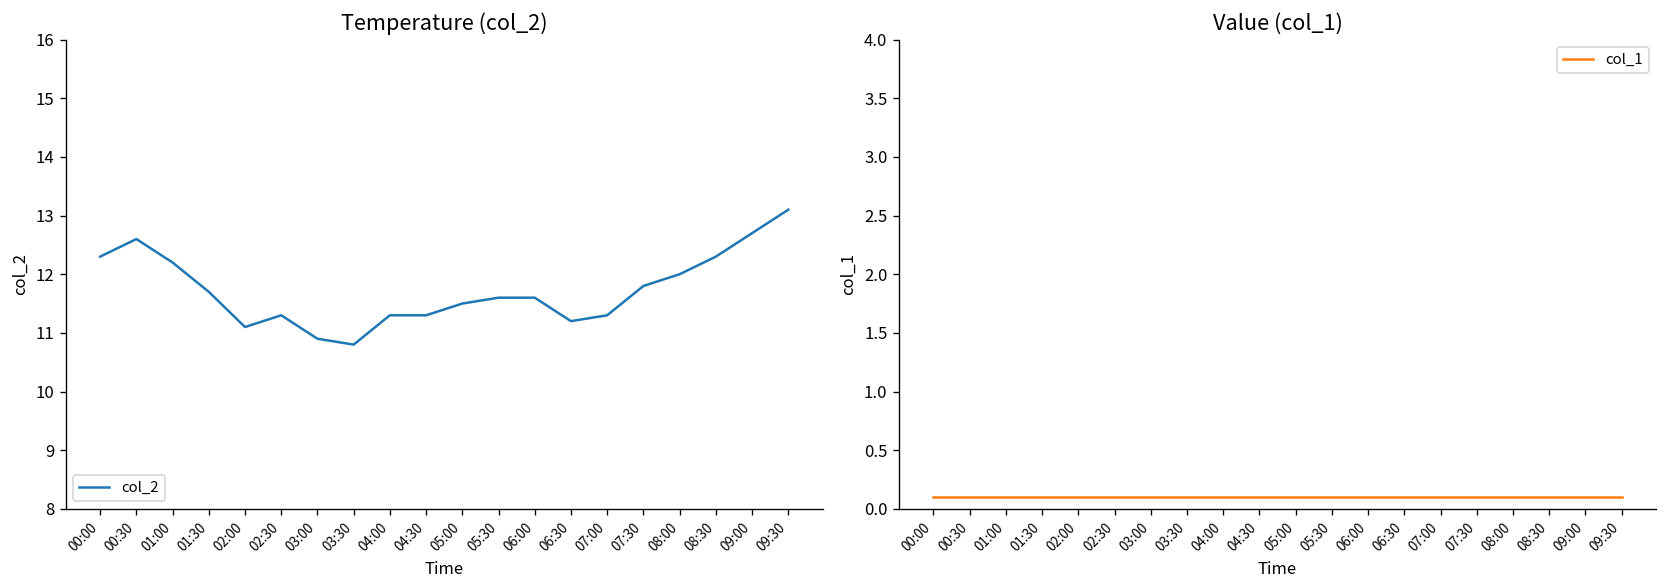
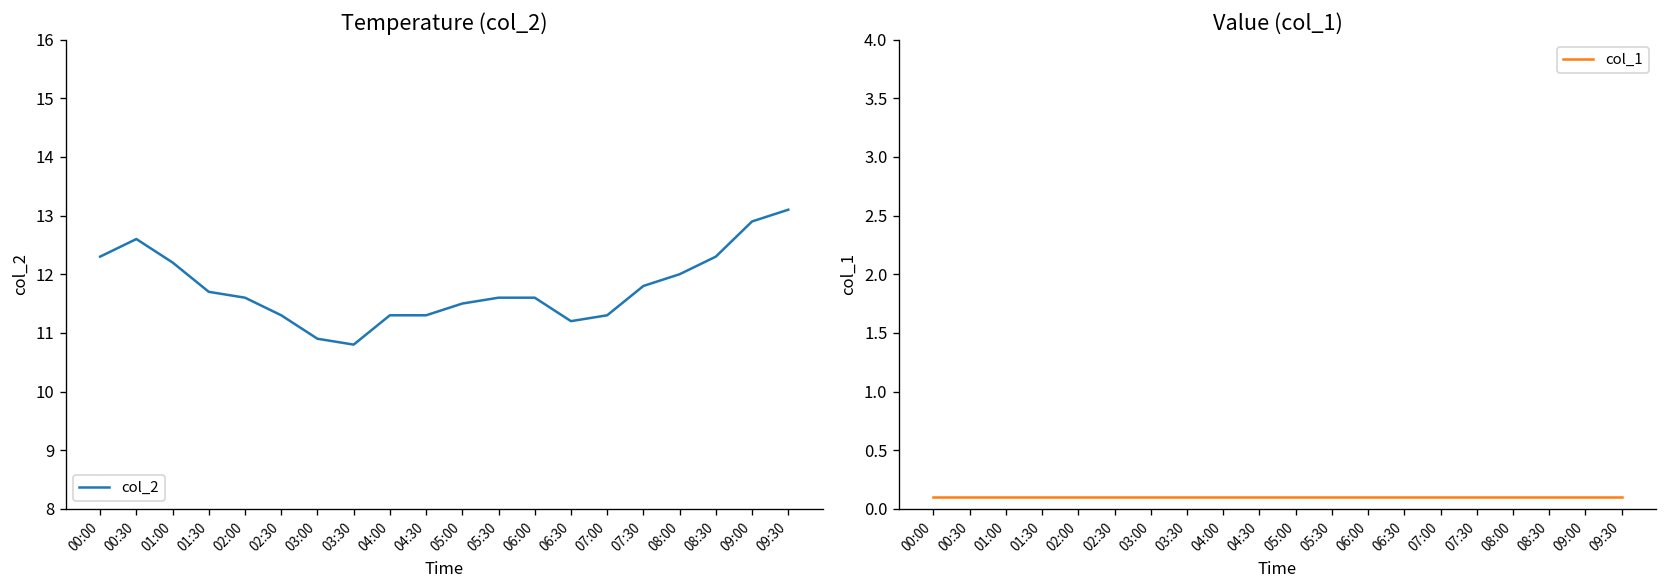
  {
    "Temperature (col_2)": {
      "00:00": 12.3,
      "00:30": 12.6,
      "01:00": 12.2,
      "01:30": 11.7,
-     "02:00": 11.1,
+     "02:00": 11.6,
      "02:30": 11.3,
      "03:00": 10.9,
      "03:30": 10.8,
      "04:00": 11.3,
      "04:30": 11.3,
      "05:00": 11.5,
      "05:30": 11.6,
      "06:00": 11.6,
      "06:30": 11.2,
      "07:00": 11.3,
      "07:30": 11.8,
      "08:00": 12.0,
      "08:30": 12.3,
-     "09:00": 12.7,
+     "09:00": 12.9,
      "09:30": 13.1
    },
    "Value (col_1)": {
      "00:00": 0.1,
      "00:30": 0.1,
      "01:00": 0.1,
      "01:30": 0.1,
      "02:00": 0.1,
      "02:30": 0.1,
      "03:00": 0.1,
      "03:30": 0.1,
      "04:00": 0.1,
      "04:30": 0.1,
      "05:00": 0.1,
      "05:30": 0.1,
      "06:00": 0.1,
      "06:30": 0.1,
      "07:00": 0.1,
      "07:30": 0.1,
      "08:00": 0.1,
      "08:30": 0.1,
      "09:00": 0.1,
      "09:30": 0.1
    }
  }
